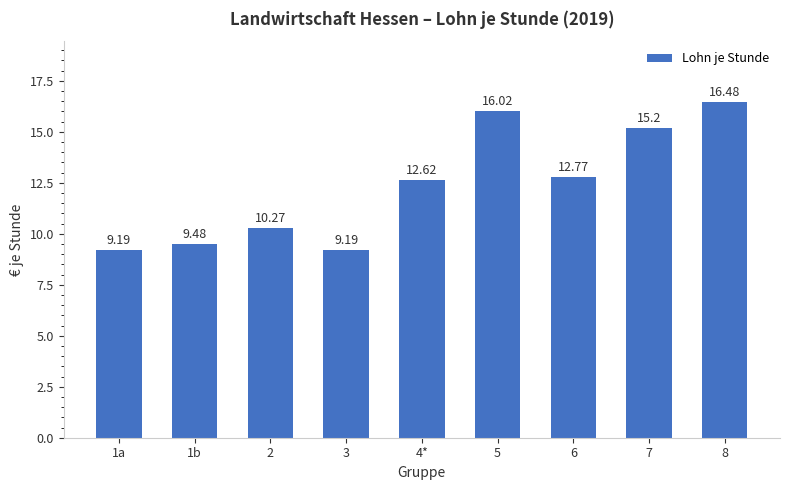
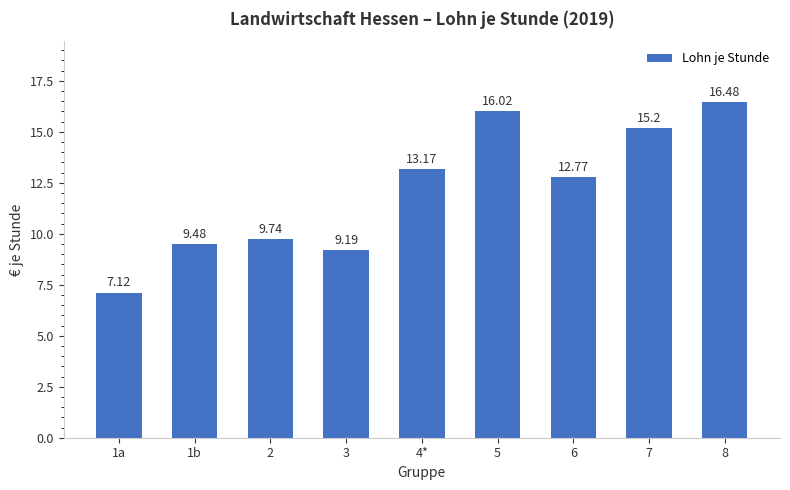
  {
-   "1a": 9.19,
+   "1a": 7.12,
    "1b": 9.48,
-   "2": 10.27,
+   "2": 9.74,
    "3": 9.19,
-   "4*": 12.62,
+   "4*": 13.17,
    "5": 16.02,
    "6": 12.77,
    "7": 15.2,
    "8": 16.48
  }
